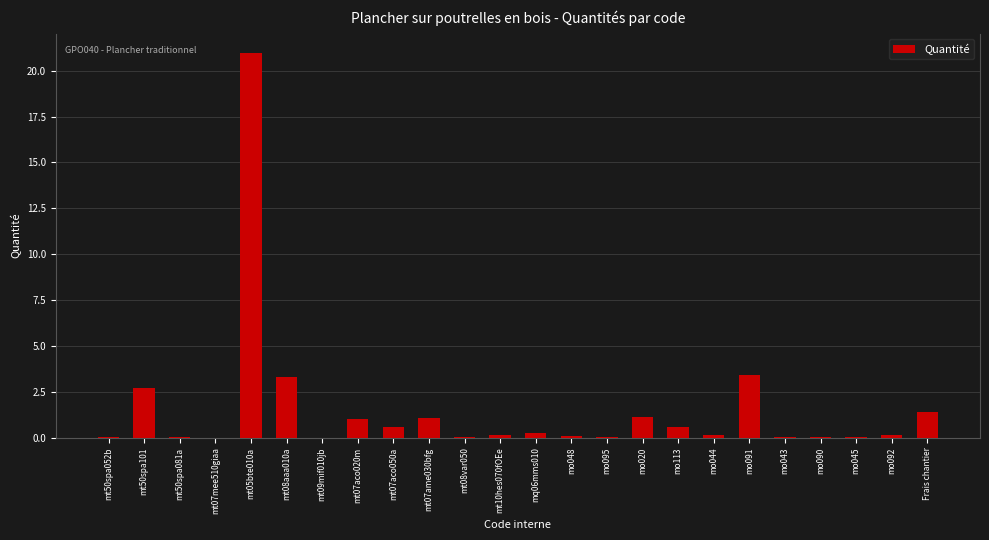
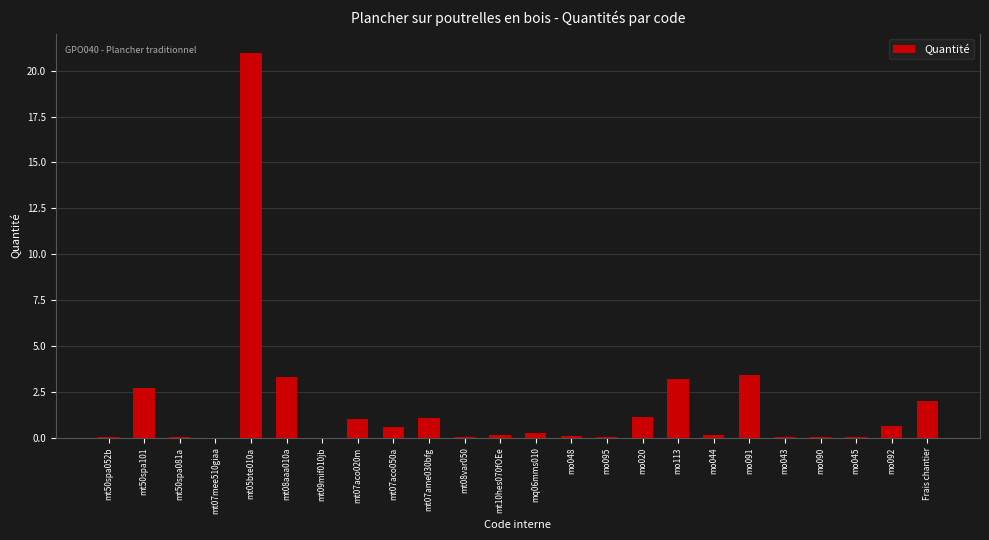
  {
    "mt50spa101": 2.7,
    "mt05bte010a": 21.0,
    "mt08aaa010a": 3.3,
    "mt07aco020m": 1.0,
    "mt07aco050a": 0.6,
    "mt07ame030bfg": 1.1,
    "mt10hes070fOEe": 0.1,
    "mq06mms010": 0.2,
    "mo020": 1.1,
-   "mo113": 0.6,
+   "mo113": 3.2,
    "mo091": 3.4,
-   "mo092": 0.1,
-   "Frais chantier": 1.4
+   "mo092": 0.6,
+   "Frais chantier": 2.0
  }
